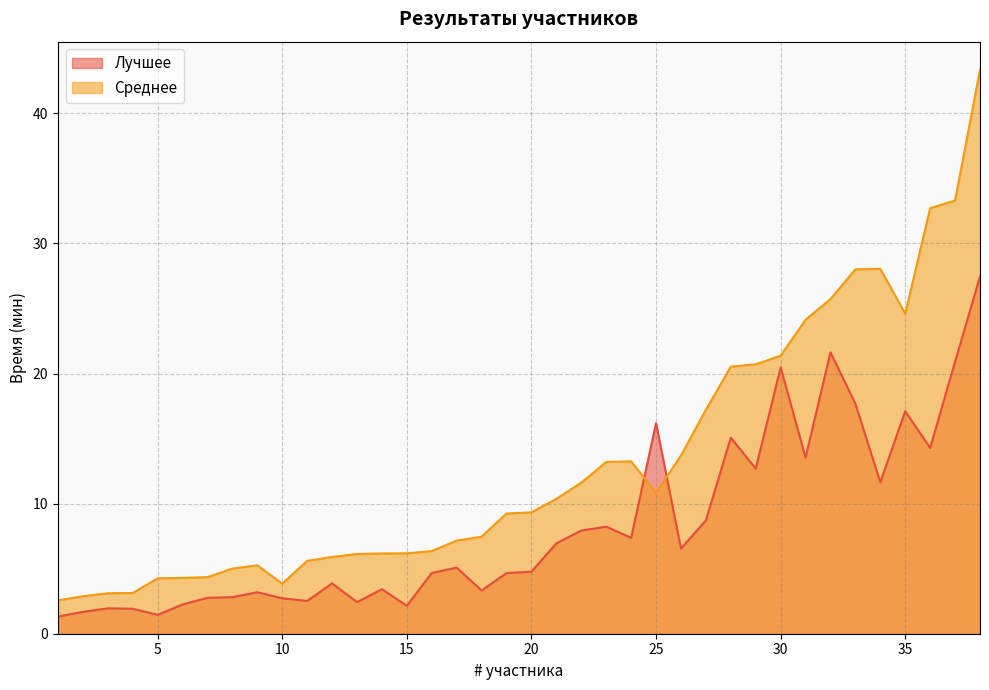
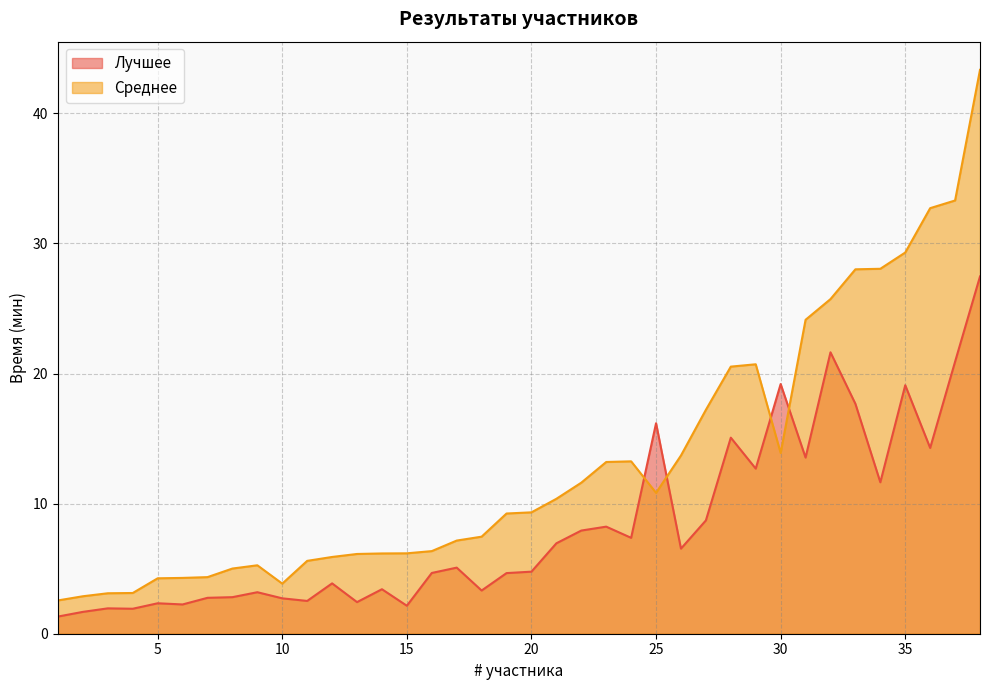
  {
    "Лучшее": {
-     "5": 1.5,
+     "5": 2.3,
      "10": 2.7,
      "15": 2.2,
      "20": 4.8,
      "25": 16.2,
-     "30": 20.5,
-     "35": 17.1
+     "30": 19.2,
+     "35": 19.1
    },
    "Среднее": {
      "5": 4.3,
      "10": 3.9,
      "15": 6.2,
      "20": 9.3,
      "25": 10.8,
-     "30": 21.4,
-     "35": 24.6
+     "30": 13.9,
+     "35": 29.3
    }
  }
